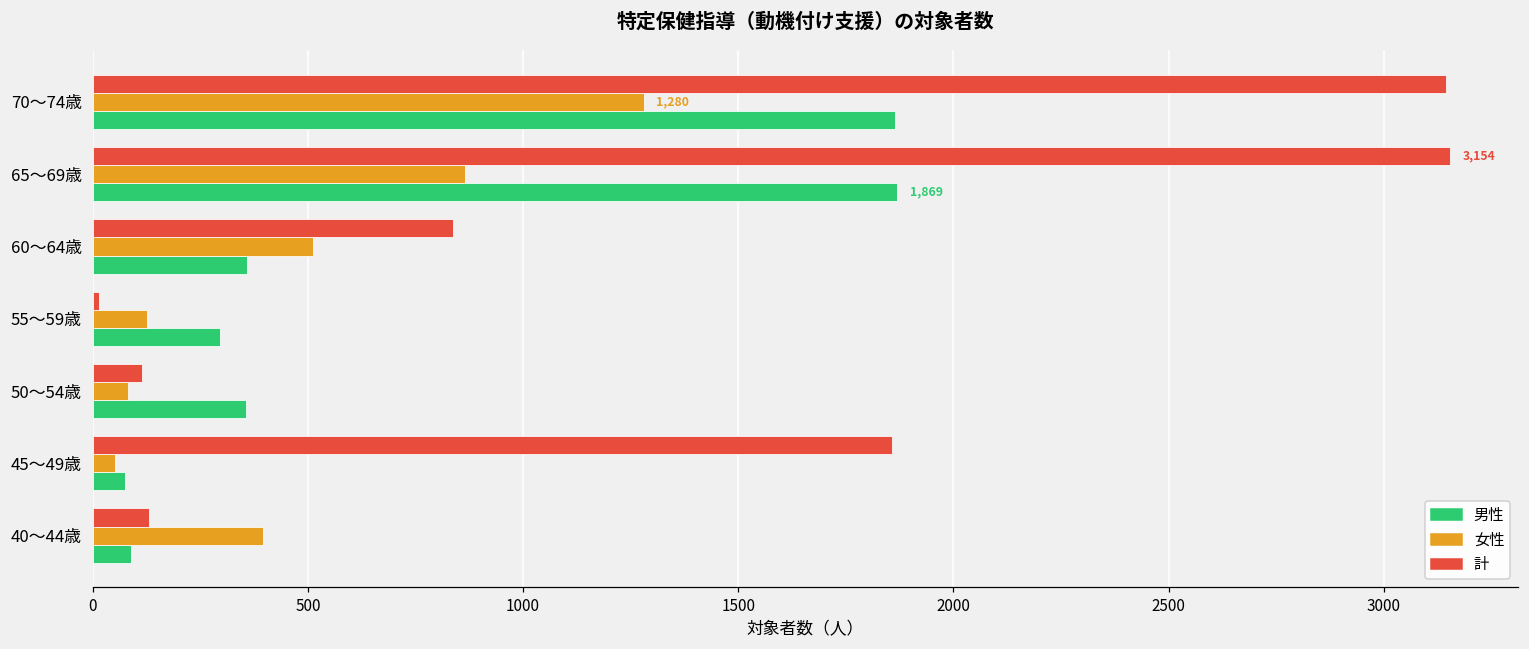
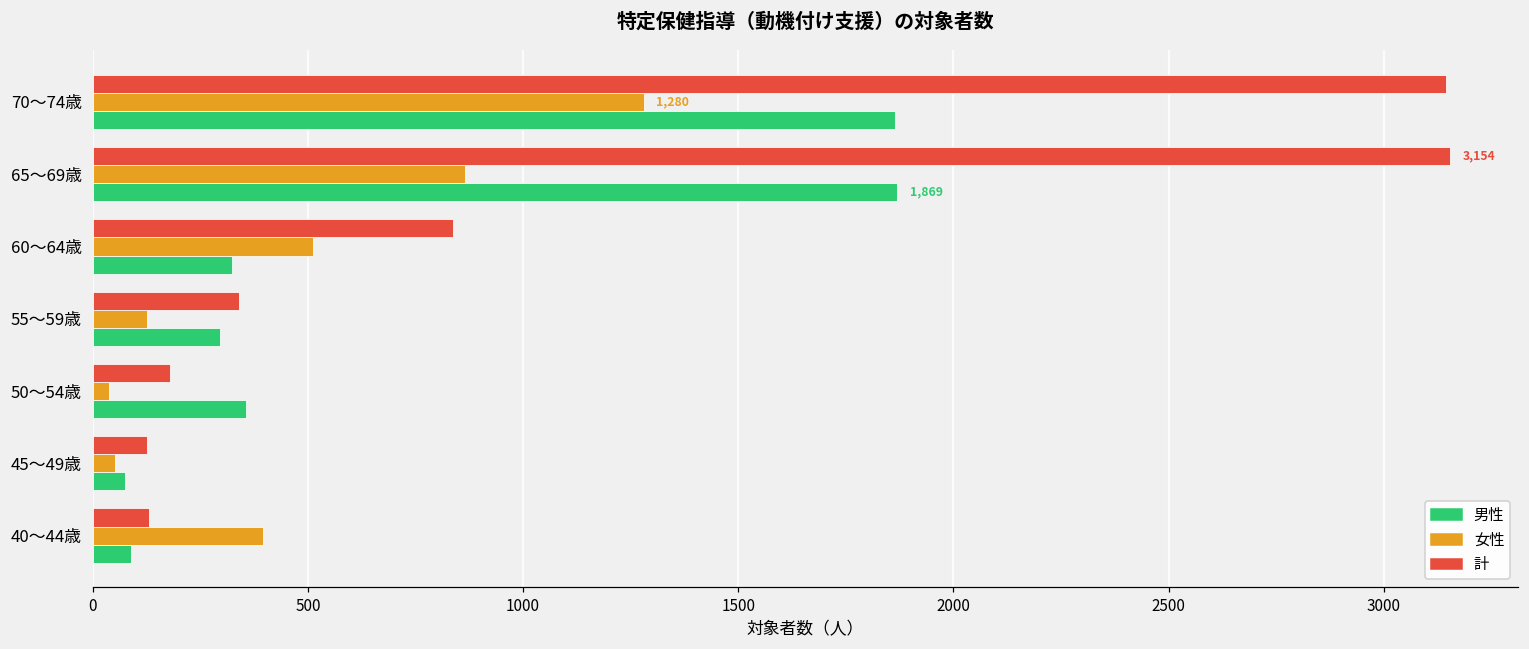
  {
    "男性": {
      "70～74歳": 1860,
-     "60～64歳": 360,
+     "60～64歳": 320,
      "55～59歳": 300,
      "50～54歳": 360,
      "45～49歳": 80,
      "40～44歳": 90
    },
    "女性": {
      "65～69歳": 860,
      "60～64歳": 510,
      "55～59歳": 130,
-     "50～54歳": 80,
+     "50～54歳": 40,
      "45～49歳": 50,
      "40～44歳": 400
    },
    "計": {
      "70～74歳": 3140,
      "60～64歳": 840,
-     "55～59歳": 20,
-     "50～54歳": 120,
-     "45～49歳": 1860,
+     "55～59歳": 340,
+     "50～54歳": 180,
+     "45～49歳": 130,
      "40～44歳": 130
    }
  }
